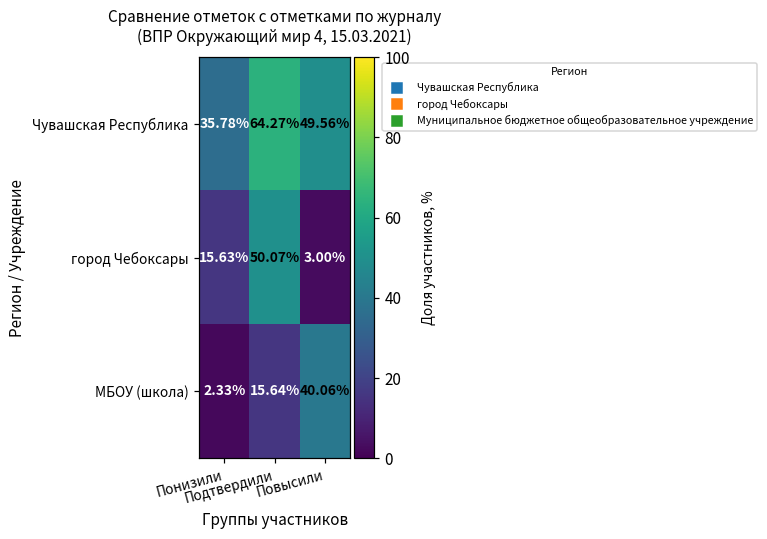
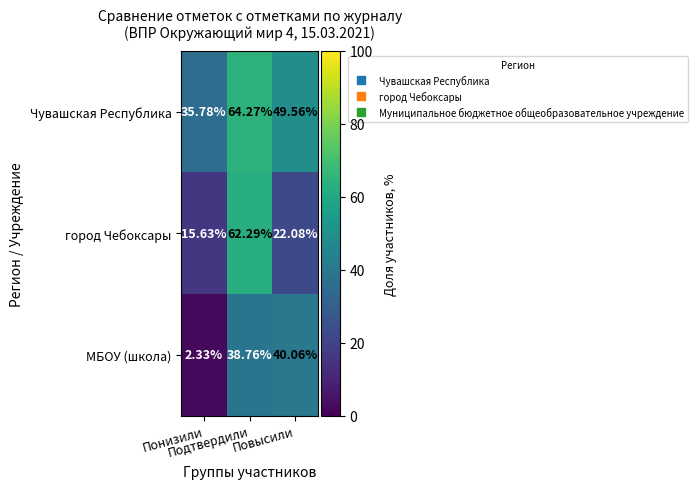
  {
    "Чувашская Республика": {
      "Понизили": "35.78%",
      "Подтвердили": "64.27%",
      "Повысили": "49.56%"
    },
    "город Чебоксары": {
      "Понизили": "15.63%",
-     "Подтвердили": "50.07%",
-     "Повысили": "3.00%"
+     "Подтвердили": "62.29%",
+     "Повысили": "22.08%"
    },
    "МБОУ (школа)": {
      "Понизили": "2.33%",
-     "Подтвердили": "15.64%",
+     "Подтвердили": "38.76%",
      "Повысили": "40.06%"
    }
  }
